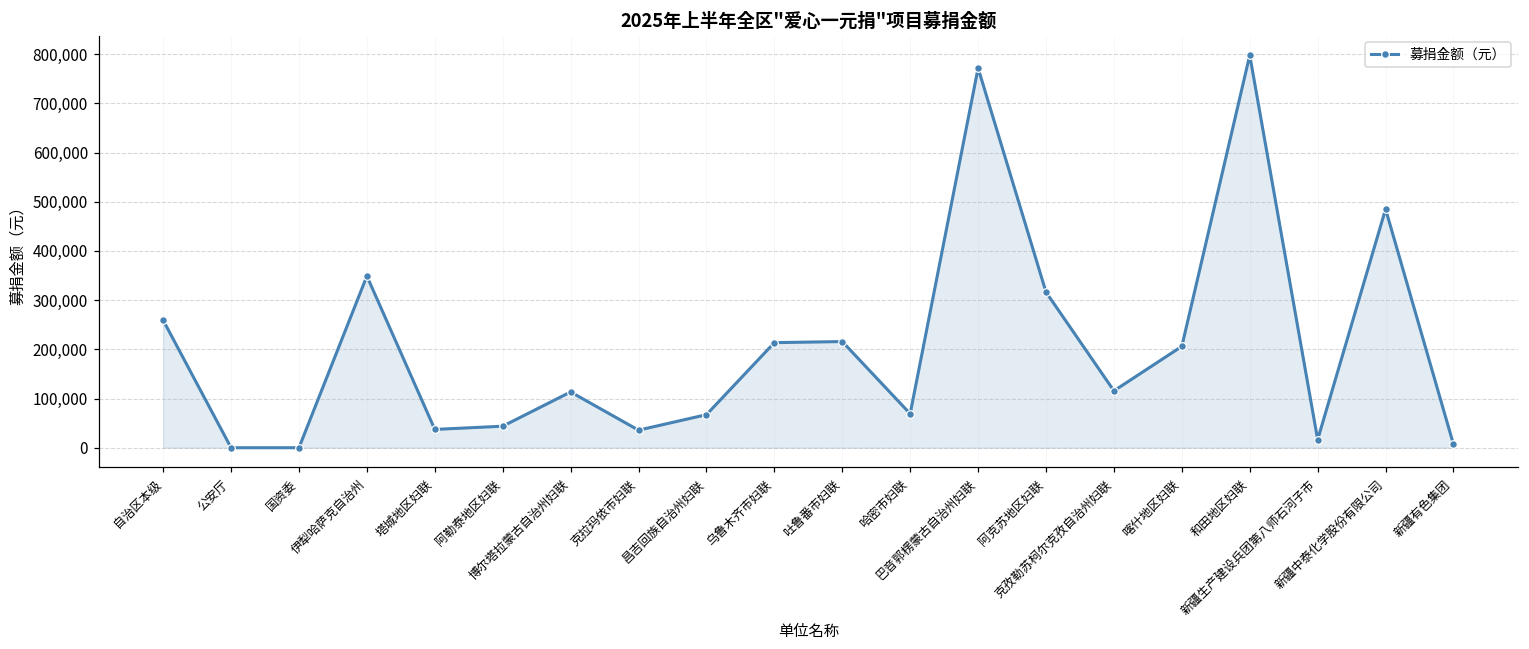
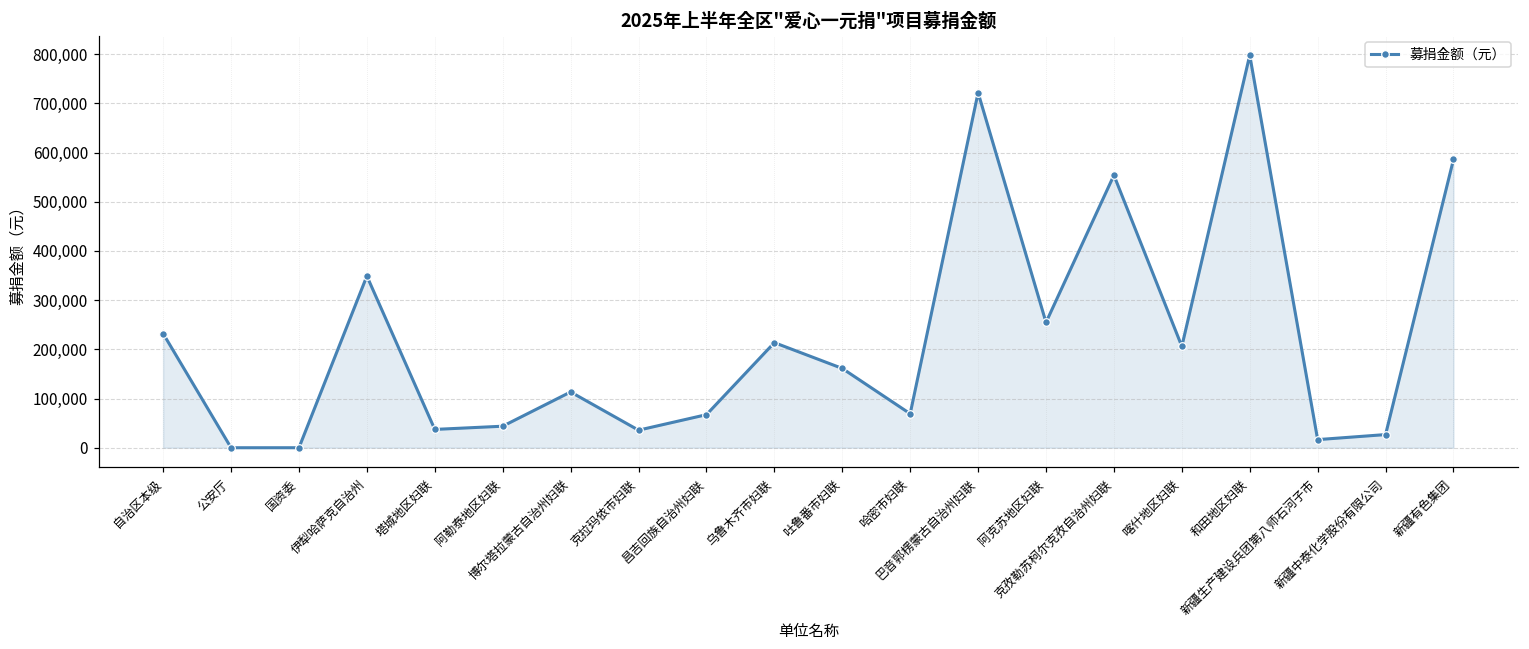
  {
-   "自治区本级": "260,000",
+   "自治区本级": "230,000",
    "公安厅": "0",
    "国资委": "0",
    "伊犁哈萨克自治州": "350,000",
    "塔城地区妇联": "40,000",
    "阿勒泰地区妇联": "40,000",
    "博尔塔拉蒙古自治州妇联": "110,000",
    "克拉玛依市妇联": "40,000",
    "昌吉回族自治州妇联": "70,000",
    "乌鲁木齐市妇联": "210,000",
-   "吐鲁番市妇联": "220,000",
+   "吐鲁番市妇联": "160,000",
    "哈密市妇联": "70,000",
-   "巴音郭楞蒙古自治州妇联": "770,000",
-   "阿克苏地区妇联": "320,000",
-   "克孜勒苏柯尔克孜自治州妇联": "120,000",
+   "巴音郭楞蒙古自治州妇联": "720,000",
+   "阿克苏地区妇联": "250,000",
+   "克孜勒苏柯尔克孜自治州妇联": "550,000",
    "喀什地区妇联": "210,000",
    "和田地区妇联": "800,000",
    "新疆生产建设兵团第八师石河子市": "20,000",
-   "新疆中泰化学股份有限公司": "480,000",
-   "新疆有色集团": "10,000"
+   "新疆中泰化学股份有限公司": "30,000",
+   "新疆有色集团": "590,000"
  }
